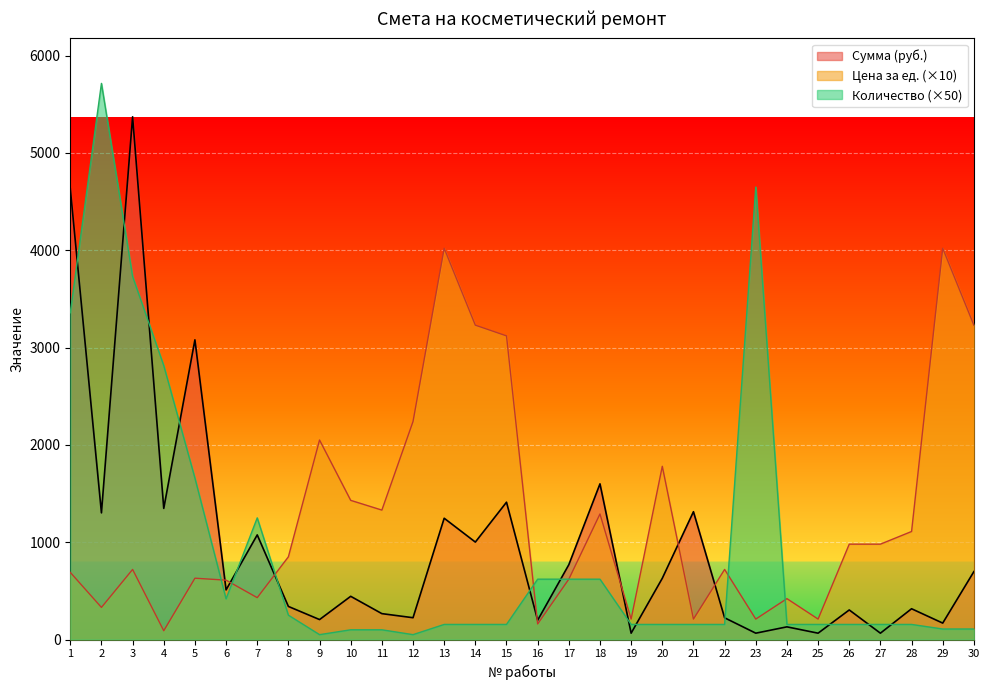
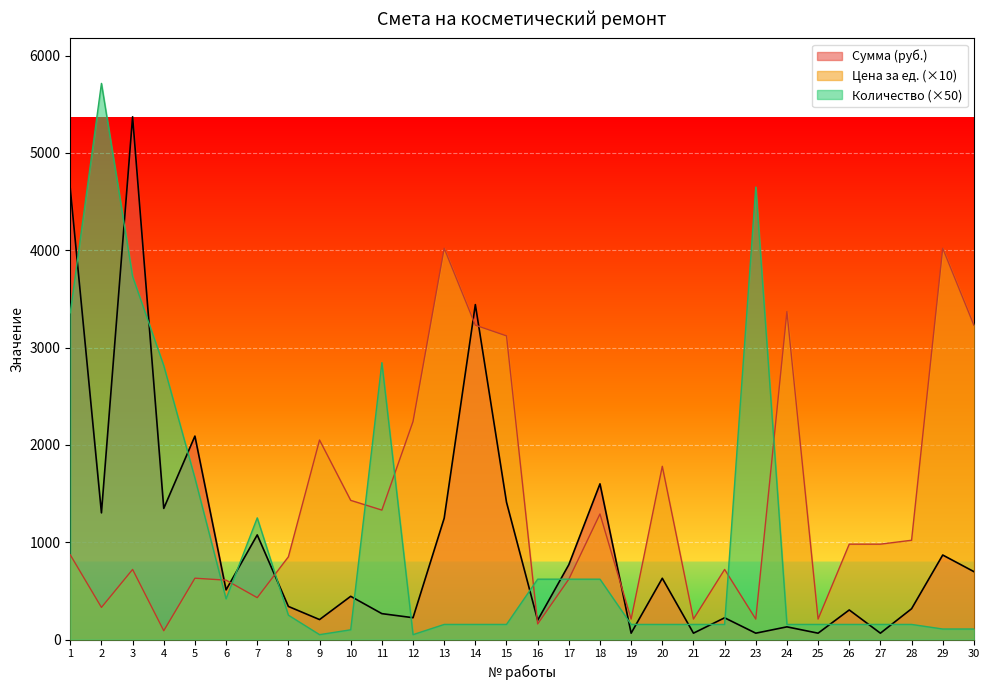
  {
    "Сумма (руб.)": {
      "1": 4600,
      "2": 1300,
      "3": 5400,
      "4": 1300,
-     "5": 3100,
+     "5": 2100,
      "6": 500,
      "7": 1100,
      "8": 300,
      "9": 200,
      "10": 400,
      "11": 300,
      "12": 200,
      "13": 1200,
-     "14": 1000,
+     "14": 3400,
      "15": 1400,
      "16": 200,
      "17": 800,
      "18": 1600,
      "19": 100,
      "20": 600,
-     "21": 1300,
+     "21": 100,
      "22": 200,
      "23": 100,
      "25": 100,
      "26": 300,
      "27": 100,
      "28": 300,
-     "29": 200,
+     "29": 900,
      "30": 700
    },
    "Цена за ед. (×10)": {
-     "1": 700,
+     "1": 900,
      "2": 300,
      "3": 700,
      "4": 100,
      "5": 600,
      "6": 600,
      "7": 400,
      "8": 900,
      "9": 2100,
      "10": 1400,
      "11": 1300,
      "12": 2200,
      "13": 4000,
      "14": 3200,
      "15": 3100,
      "16": 200,
      "18": 1300,
      "19": 200,
      "20": 1800,
      "21": 200,
      "22": 700,
      "23": 200,
-     "24": 400,
+     "24": 3400,
      "25": 200,
      "26": 1000,
      "27": 1000,
-     "28": 1100,
+     "28": 1000,
      "29": 4000,
      "30": 3200
    },
    "Количество (×50)": {
      "1": 3400,
      "2": 5700,
      "3": 3700,
      "4": 2800,
      "5": 1700,
      "6": 400,
      "7": 1300,
      "8": 300,
      "9": 100,
      "10": 100,
-     "11": 100,
+     "11": 2800,
      "12": 100,
      "13": 200,
      "14": 200,
      "15": 200,
      "16": 600,
      "18": 600,
      "19": 200,
      "20": 200,
      "21": 200,
      "22": 200,
      "23": 4700,
      "25": 200,
      "26": 200,
      "27": 200,
      "28": 200,
      "29": 100,
      "30": 100
    }
  }
